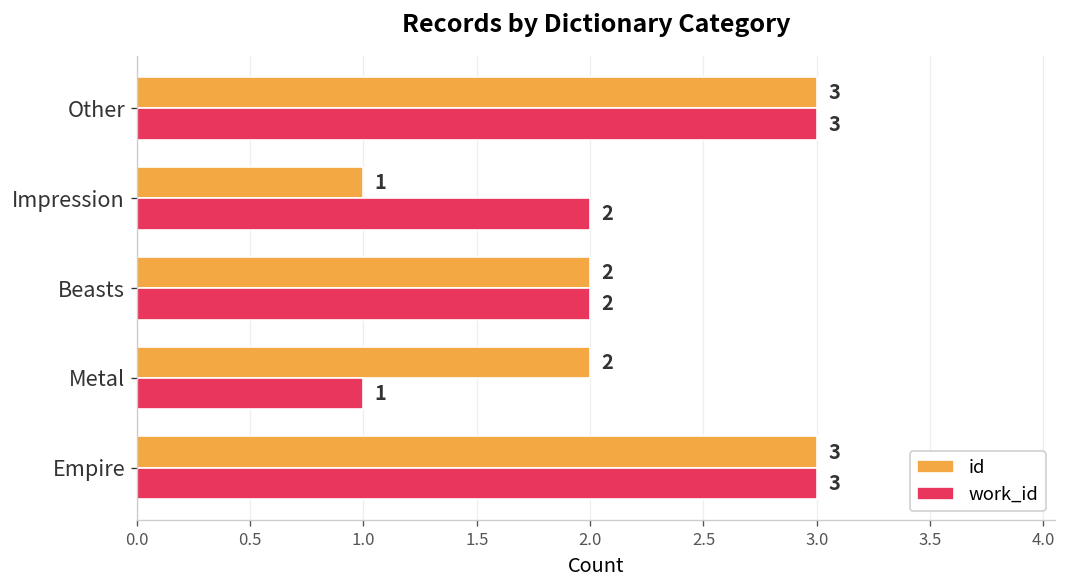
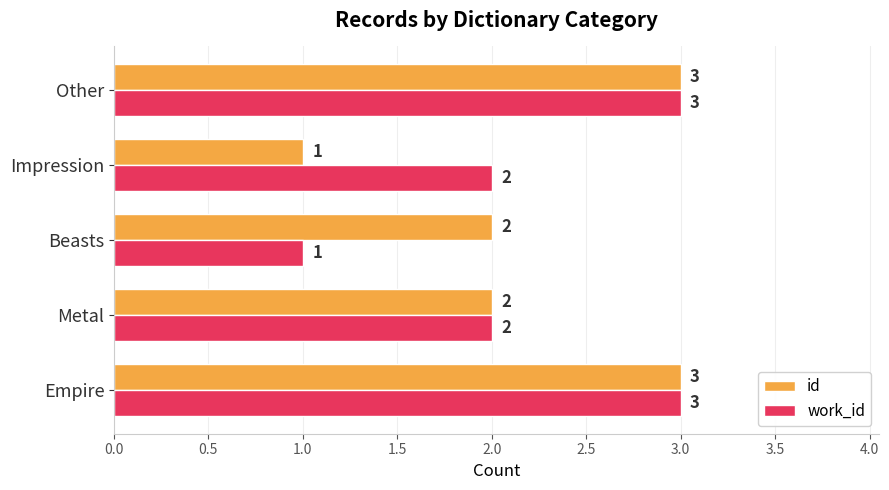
  {
    "id": {
      "Other": 3,
      "Impression": 1,
      "Beasts": 2,
      "Metal": 2,
      "Empire": 3
    },
    "work_id": {
      "Other": 3,
      "Impression": 2,
-     "Beasts": 2,
-     "Metal": 1,
+     "Beasts": 1,
+     "Metal": 2,
      "Empire": 3
    }
  }
